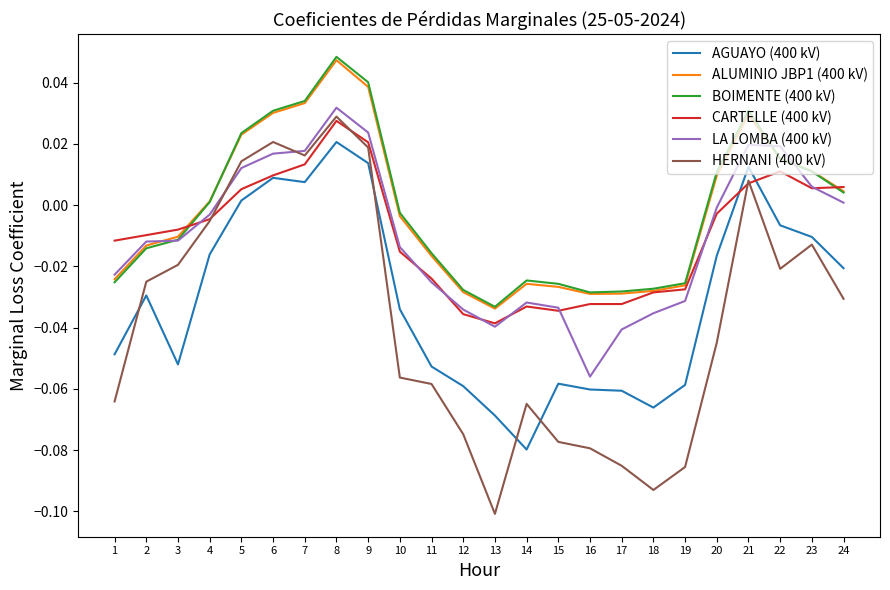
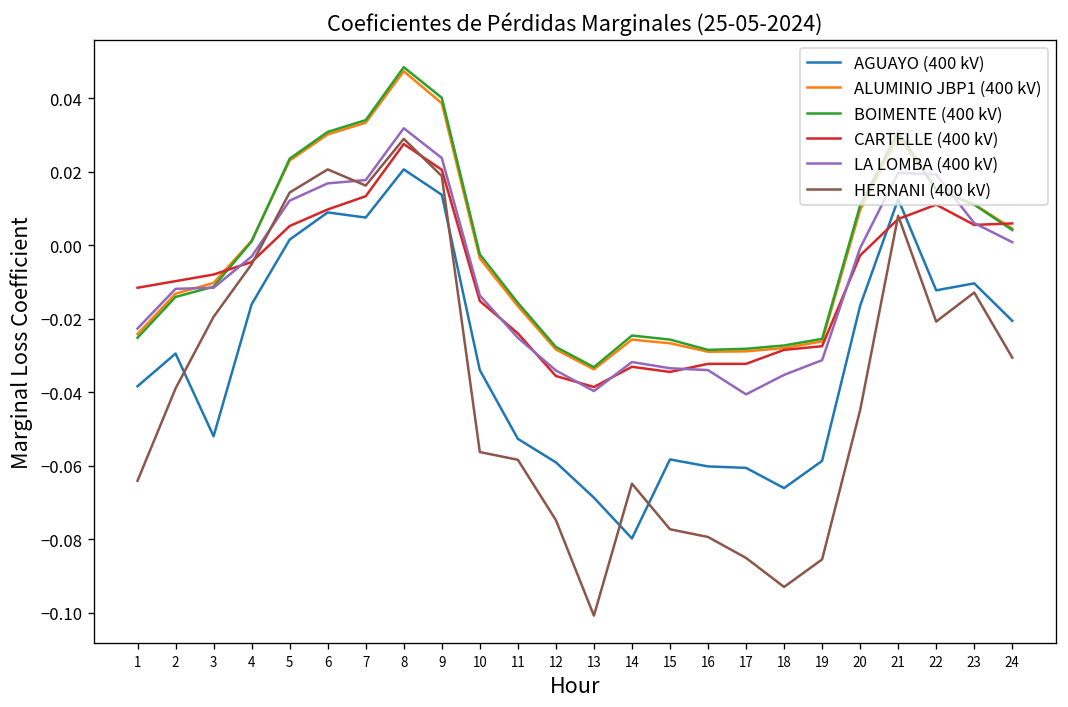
  {
    "AGUAYO (400 kV)": {
-     "1": -0.049,
+     "1": -0.038,
      "2": -0.030,
      "3": -0.052,
      "4": -0.016,
      "5": 0.002,
      "7": 0.008,
      "8": 0.021,
      "9": 0.014,
      "10": -0.034,
      "11": -0.053,
      "12": -0.059,
      "13": -0.069,
      "14": -0.080,
      "15": -0.058,
      "16": -0.060,
      "17": -0.061,
      "18": -0.066,
      "19": -0.059,
      "20": -0.017,
-     "22": -0.007,
+     "22": -0.012,
      "23": -0.010,
      "24": -0.021
    },
    "ALUMINIO JBP1 (400 kV)": {
      "1": -0.024,
      "2": -0.013,
      "3": -0.010,
      "8": 0.047,
      "9": 0.039,
      "10": -0.004,
      "11": -0.017,
      "14": -0.026,
      "15": -0.027,
      "20": 0.010
    },
    "BOIMENTE (400 kV)": {
      "1": -0.025,
      "2": -0.014,
      "8": 0.048,
      "9": 0.040,
      "10": -0.003,
      "11": -0.016,
      "14": -0.025,
      "15": -0.026
    },
    "CARTELLE (400 kV)": {
      "1": -0.012,
      "2": -0.010,
      "3": -0.008,
      "5": 0.005,
      "7": 0.013,
      "8": 0.028,
      "9": 0.021,
      "10": -0.015,
      "11": -0.024,
      "12": -0.036,
      "13": -0.039,
      "14": -0.033,
      "15": -0.035,
      "16": -0.032,
      "17": -0.032,
      "19": -0.028,
      "20": -0.003,
      "21": 0.007,
      "24": 0.006
    },
    "LA LOMBA (400 kV)": {
      "1": -0.023,
      "2": -0.012,
      "4": -0.003,
      "5": 0.012,
      "6": 0.017,
      "7": 0.018,
      "8": 0.032,
      "9": 0.024,
      "10": -0.014,
      "11": -0.025,
      "12": -0.034,
      "13": -0.040,
      "14": -0.032,
      "15": -0.034,
-     "16": -0.056,
+     "16": -0.034,
      "17": -0.041,
      "18": -0.035,
      "19": -0.031,
      "20": -0.001,
      "24": 0.001
    },
    "HERNANI (400 kV)": {
      "1": -0.064,
-     "2": -0.025,
+     "2": -0.039,
      "3": -0.020,
      "5": 0.014,
      "6": 0.021,
      "7": 0.016,
      "8": 0.029,
      "9": 0.019,
      "10": -0.056,
      "11": -0.058,
      "12": -0.075,
      "13": -0.101,
      "14": -0.065,
      "15": -0.077,
      "16": -0.079,
      "17": -0.085,
      "18": -0.093,
      "19": -0.086,
      "20": -0.045,
      "21": 0.008,
      "22": -0.021,
      "23": -0.013,
      "24": -0.031
    }
  }
